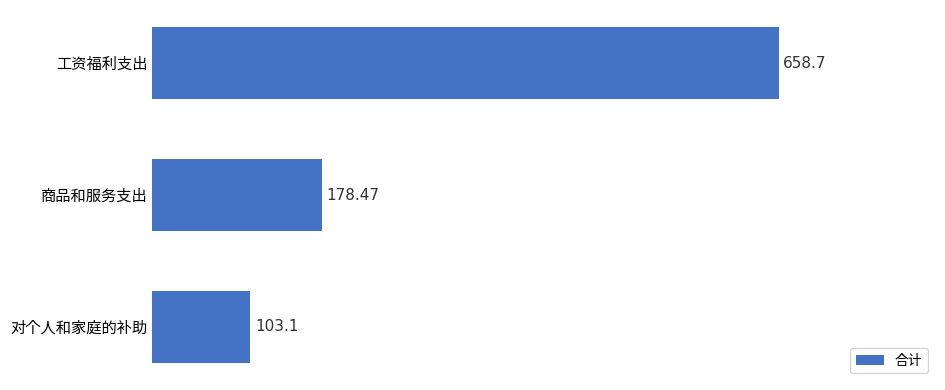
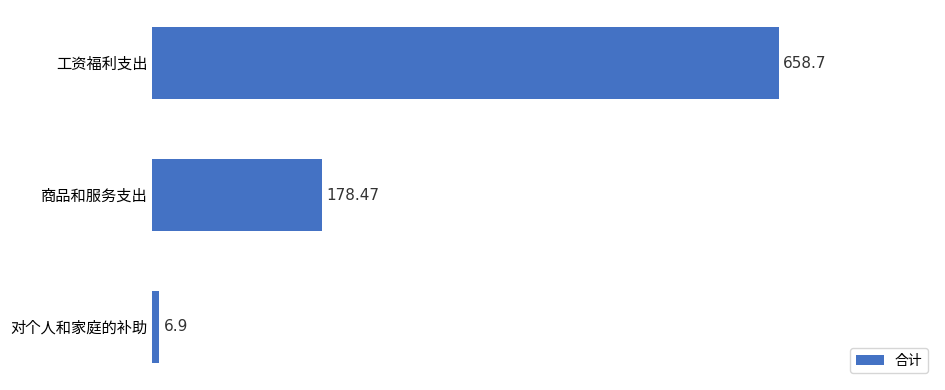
  {
    "工资福利支出": 658.7,
    "商品和服务支出": 178.47,
-   "对个人和家庭的补助": 103.1
+   "对个人和家庭的补助": 6.9
  }
